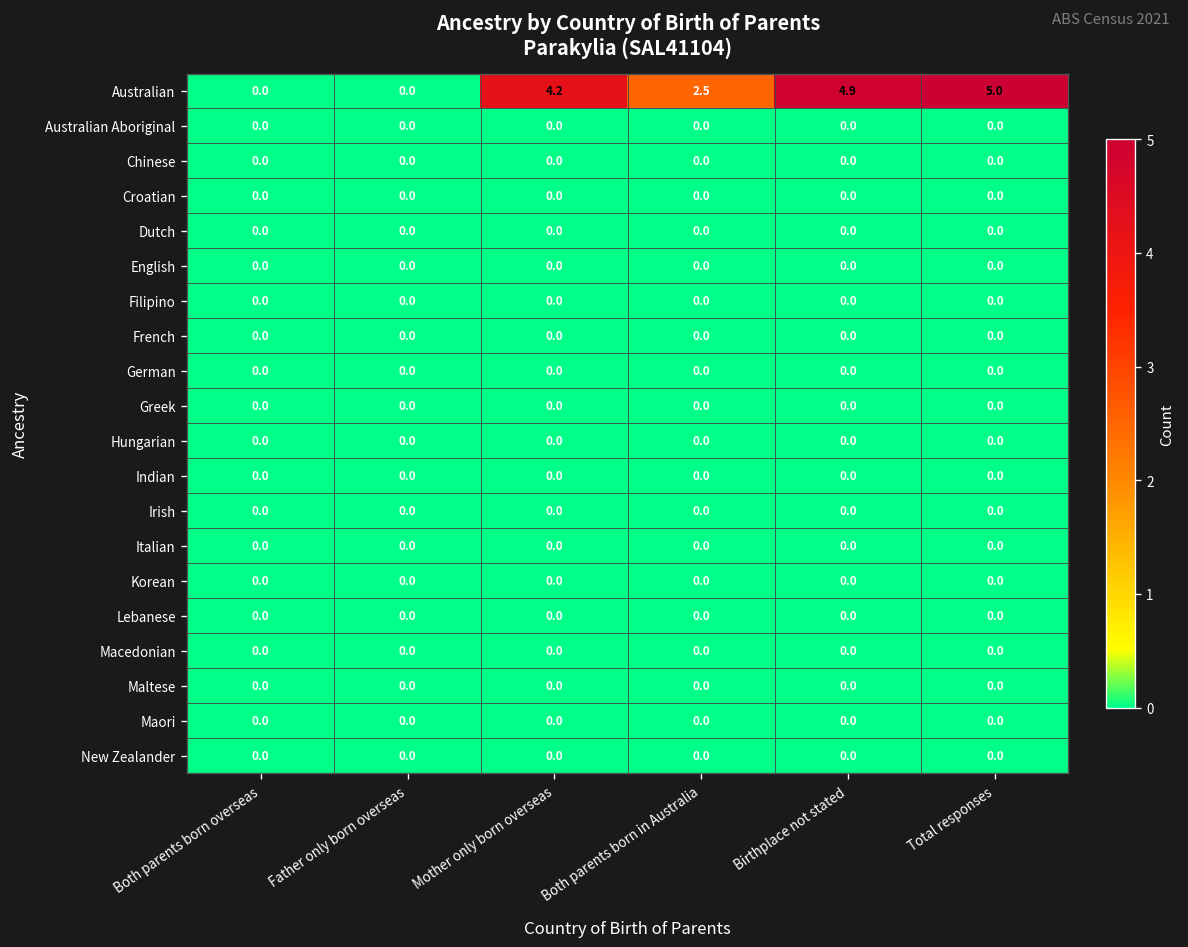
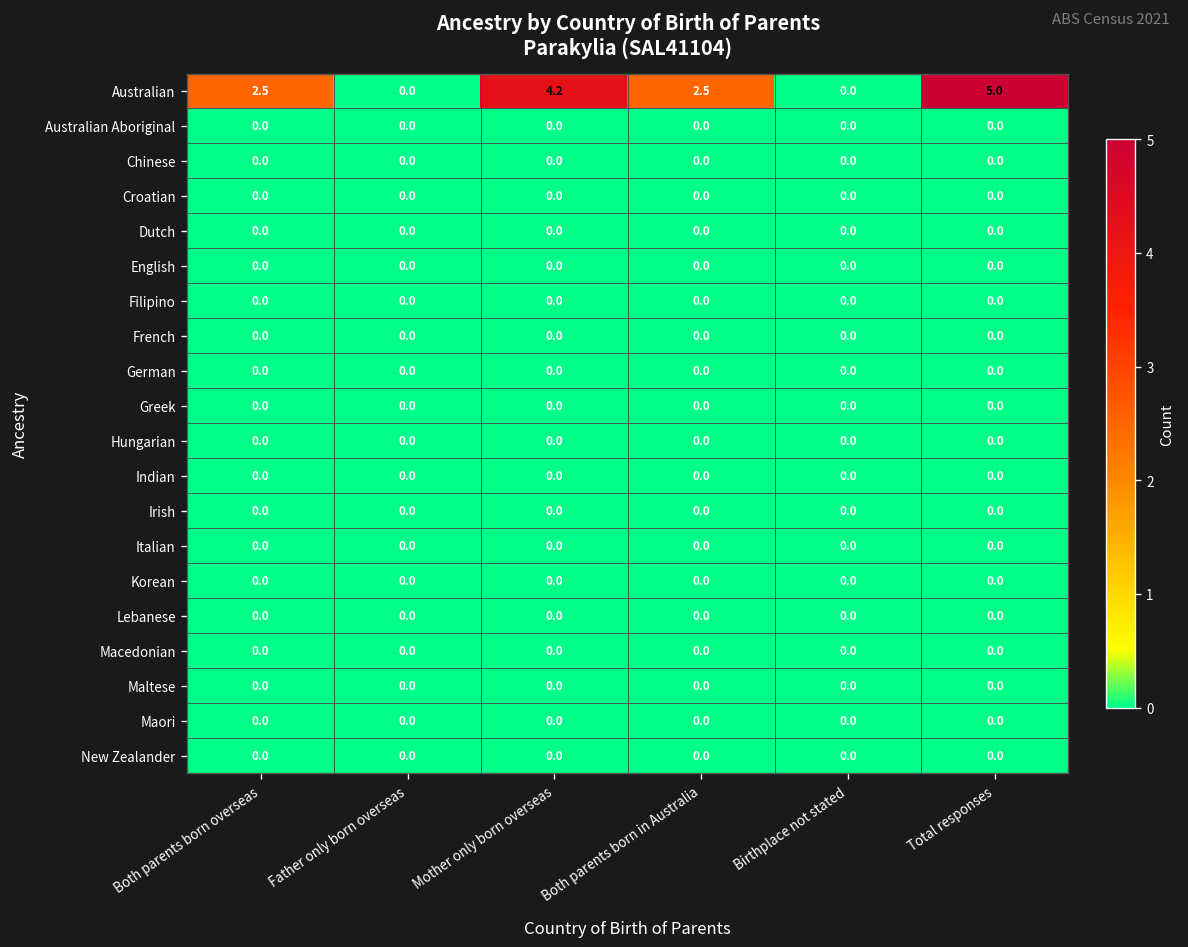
  {
    "Australian": {
-     "Both parents born overseas": 0.0,
+     "Both parents born overseas": 2.5,
      "Father only born overseas": 0.0,
      "Mother only born overseas": 4.2,
      "Both parents born in Australia": 2.5,
-     "Birthplace not stated": 4.9,
+     "Birthplace not stated": 0.0,
      "Total responses": 5.0
    },
    "Australian Aboriginal": {
      "Both parents born overseas": 0.0,
      "Father only born overseas": 0.0,
      "Mother only born overseas": 0.0,
      "Both parents born in Australia": 0.0,
      "Birthplace not stated": 0.0,
      "Total responses": 0.0
    },
    "Chinese": {
      "Both parents born overseas": 0.0,
      "Father only born overseas": 0.0,
      "Mother only born overseas": 0.0,
      "Both parents born in Australia": 0.0,
      "Birthplace not stated": 0.0,
      "Total responses": 0.0
    },
    "Croatian": {
      "Both parents born overseas": 0.0,
      "Father only born overseas": 0.0,
      "Mother only born overseas": 0.0,
      "Both parents born in Australia": 0.0,
      "Birthplace not stated": 0.0,
      "Total responses": 0.0
    },
    "Dutch": {
      "Both parents born overseas": 0.0,
      "Father only born overseas": 0.0,
      "Mother only born overseas": 0.0,
      "Both parents born in Australia": 0.0,
      "Birthplace not stated": 0.0,
      "Total responses": 0.0
    },
    "English": {
      "Both parents born overseas": 0.0,
      "Father only born overseas": 0.0,
      "Mother only born overseas": 0.0,
      "Both parents born in Australia": 0.0,
      "Birthplace not stated": 0.0,
      "Total responses": 0.0
    },
    "Filipino": {
      "Both parents born overseas": 0.0,
      "Father only born overseas": 0.0,
      "Mother only born overseas": 0.0,
      "Both parents born in Australia": 0.0,
      "Birthplace not stated": 0.0,
      "Total responses": 0.0
    },
    "French": {
      "Both parents born overseas": 0.0,
      "Father only born overseas": 0.0,
      "Mother only born overseas": 0.0,
      "Both parents born in Australia": 0.0,
      "Birthplace not stated": 0.0,
      "Total responses": 0.0
    },
    "German": {
      "Both parents born overseas": 0.0,
      "Father only born overseas": 0.0,
      "Mother only born overseas": 0.0,
      "Both parents born in Australia": 0.0,
      "Birthplace not stated": 0.0,
      "Total responses": 0.0
    },
    "Greek": {
      "Both parents born overseas": 0.0,
      "Father only born overseas": 0.0,
      "Mother only born overseas": 0.0,
      "Both parents born in Australia": 0.0,
      "Birthplace not stated": 0.0,
      "Total responses": 0.0
    },
    "Hungarian": {
      "Both parents born overseas": 0.0,
      "Father only born overseas": 0.0,
      "Mother only born overseas": 0.0,
      "Both parents born in Australia": 0.0,
      "Birthplace not stated": 0.0,
      "Total responses": 0.0
    },
    "Indian": {
      "Both parents born overseas": 0.0,
      "Father only born overseas": 0.0,
      "Mother only born overseas": 0.0,
      "Both parents born in Australia": 0.0,
      "Birthplace not stated": 0.0,
      "Total responses": 0.0
    },
    "Irish": {
      "Both parents born overseas": 0.0,
      "Father only born overseas": 0.0,
      "Mother only born overseas": 0.0,
      "Both parents born in Australia": 0.0,
      "Birthplace not stated": 0.0,
      "Total responses": 0.0
    },
    "Italian": {
      "Both parents born overseas": 0.0,
      "Father only born overseas": 0.0,
      "Mother only born overseas": 0.0,
      "Both parents born in Australia": 0.0,
      "Birthplace not stated": 0.0,
      "Total responses": 0.0
    },
    "Korean": {
      "Both parents born overseas": 0.0,
      "Father only born overseas": 0.0,
      "Mother only born overseas": 0.0,
      "Both parents born in Australia": 0.0,
      "Birthplace not stated": 0.0,
      "Total responses": 0.0
    },
    "Lebanese": {
      "Both parents born overseas": 0.0,
      "Father only born overseas": 0.0,
      "Mother only born overseas": 0.0,
      "Both parents born in Australia": 0.0,
      "Birthplace not stated": 0.0,
      "Total responses": 0.0
    },
    "Macedonian": {
      "Both parents born overseas": 0.0,
      "Father only born overseas": 0.0,
      "Mother only born overseas": 0.0,
      "Both parents born in Australia": 0.0,
      "Birthplace not stated": 0.0,
      "Total responses": 0.0
    },
    "Maltese": {
      "Both parents born overseas": 0.0,
      "Father only born overseas": 0.0,
      "Mother only born overseas": 0.0,
      "Both parents born in Australia": 0.0,
      "Birthplace not stated": 0.0,
      "Total responses": 0.0
    },
    "Maori": {
      "Both parents born overseas": 0.0,
      "Father only born overseas": 0.0,
      "Mother only born overseas": 0.0,
      "Both parents born in Australia": 0.0,
      "Birthplace not stated": 0.0,
      "Total responses": 0.0
    },
    "New Zealander": {
      "Both parents born overseas": 0.0,
      "Father only born overseas": 0.0,
      "Mother only born overseas": 0.0,
      "Both parents born in Australia": 0.0,
      "Birthplace not stated": 0.0,
      "Total responses": 0.0
    }
  }
